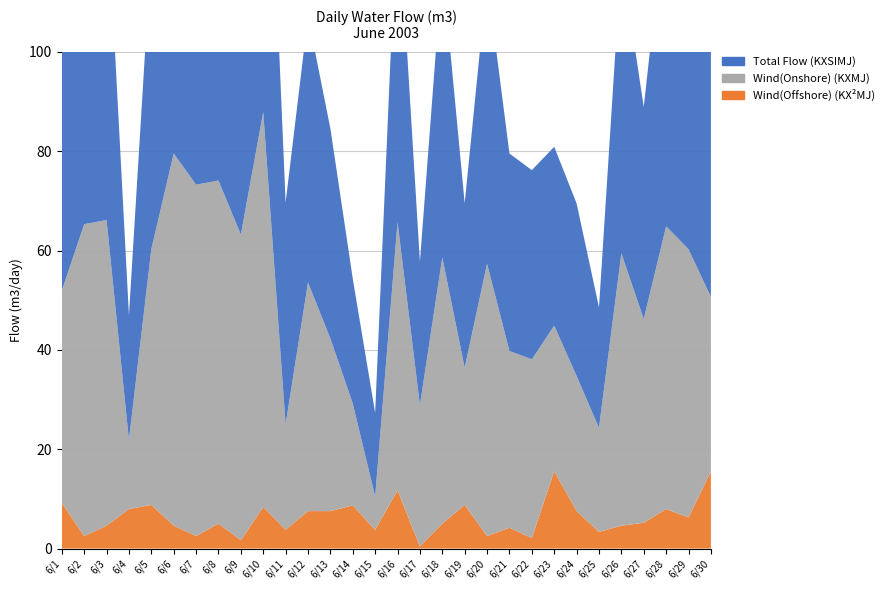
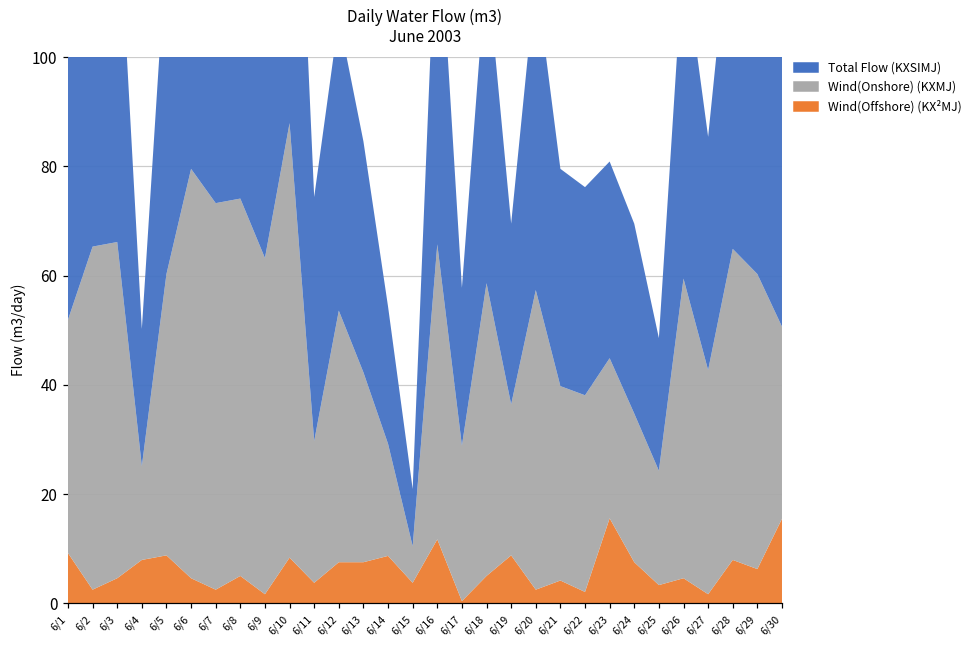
  {
    "Wind(Offshore) (KX²MJ)": {
      "6/1": 9,
      "6/2": 3,
      "6/3": 5,
      "6/4": 8,
      "6/5": 9,
      "6/6": 5,
      "6/7": 3,
      "6/8": 5,
      "6/9": 2,
      "6/10": 8,
      "6/11": 4,
      "6/12": 8,
      "6/13": 8,
      "6/14": 9,
      "6/15": 4,
      "6/16": 12,
      "6/18": 5,
      "6/19": 9,
      "6/20": 3,
      "6/21": 4,
      "6/22": 2,
      "6/23": 16,
      "6/24": 8,
      "6/25": 3,
      "6/26": 5,
-     "6/27": 5,
+     "6/27": 2,
      "6/28": 8,
      "6/29": 6,
      "6/30": 15
    },
    "Wind(Onshore) (KXMJ)": {
      "6/1": 43,
      "6/2": 63,
      "6/3": 62,
-     "6/4": 14,
+     "6/4": 17,
      "6/5": 51,
      "6/6": 75,
      "6/7": 71,
      "6/8": 69,
      "6/9": 62,
      "6/10": 80,
-     "6/11": 21,
+     "6/11": 26,
      "6/12": 46,
      "6/13": 35,
      "6/14": 21,
      "6/15": 7,
      "6/16": 54,
      "6/17": 28,
      "6/18": 54,
      "6/19": 28,
      "6/20": 55,
      "6/21": 36,
      "6/22": 36,
      "6/23": 29,
      "6/24": 27,
      "6/25": 21,
      "6/26": 55,
      "6/27": 41,
      "6/28": 57,
      "6/29": 54,
      "6/30": 35
    },
    "Total Flow (KXSIMJ)": {
      "6/4": 25,
      "6/11": 45,
      "6/13": 42,
      "6/14": 25,
-     "6/15": 17,
+     "6/15": 10,
      "6/17": 29,
      "6/19": 33,
      "6/21": 40,
      "6/22": 38,
      "6/23": 36,
      "6/24": 35,
      "6/25": 24,
      "6/27": 43
    }
  }
